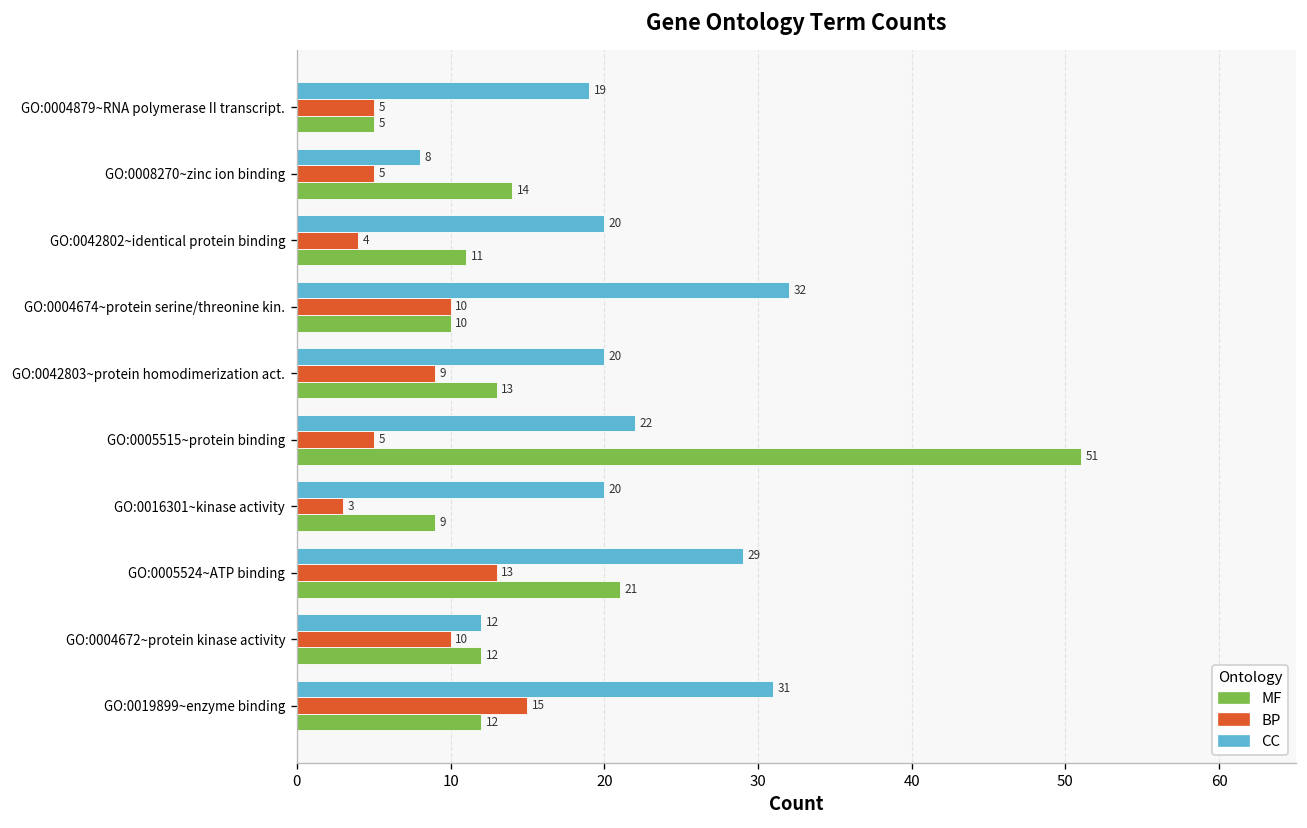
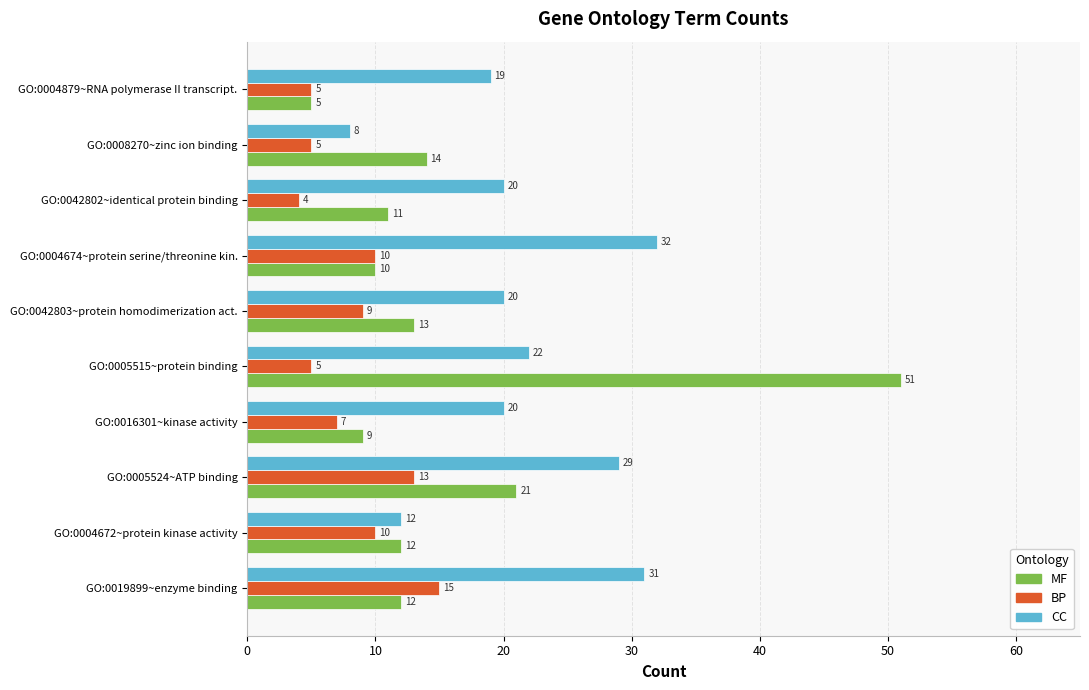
  {
    "MF": {
      "GO:0004879~RNA polymerase II transcript.": 5,
      "GO:0008270~zinc ion binding": 14,
      "GO:0042802~identical protein binding": 11,
      "GO:0004674~protein serine/threonine kin.": 10,
      "GO:0042803~protein homodimerization act.": 13,
      "GO:0005515~protein binding": 51,
      "GO:0016301~kinase activity": 9,
      "GO:0005524~ATP binding": 21,
      "GO:0004672~protein kinase activity": 12,
      "GO:0019899~enzyme binding": 12
    },
    "BP": {
      "GO:0004879~RNA polymerase II transcript.": 5,
      "GO:0008270~zinc ion binding": 5,
      "GO:0042802~identical protein binding": 4,
      "GO:0004674~protein serine/threonine kin.": 10,
      "GO:0042803~protein homodimerization act.": 9,
      "GO:0005515~protein binding": 5,
-     "GO:0016301~kinase activity": 3,
+     "GO:0016301~kinase activity": 7,
      "GO:0005524~ATP binding": 13,
      "GO:0004672~protein kinase activity": 10,
      "GO:0019899~enzyme binding": 15
    },
    "CC": {
      "GO:0004879~RNA polymerase II transcript.": 19,
      "GO:0008270~zinc ion binding": 8,
      "GO:0042802~identical protein binding": 20,
      "GO:0004674~protein serine/threonine kin.": 32,
      "GO:0042803~protein homodimerization act.": 20,
      "GO:0005515~protein binding": 22,
      "GO:0016301~kinase activity": 20,
      "GO:0005524~ATP binding": 29,
      "GO:0004672~protein kinase activity": 12,
      "GO:0019899~enzyme binding": 31
    }
  }
